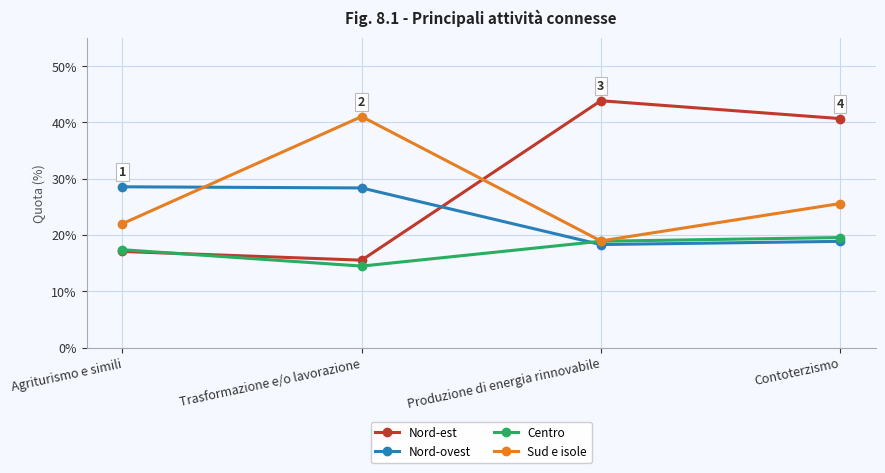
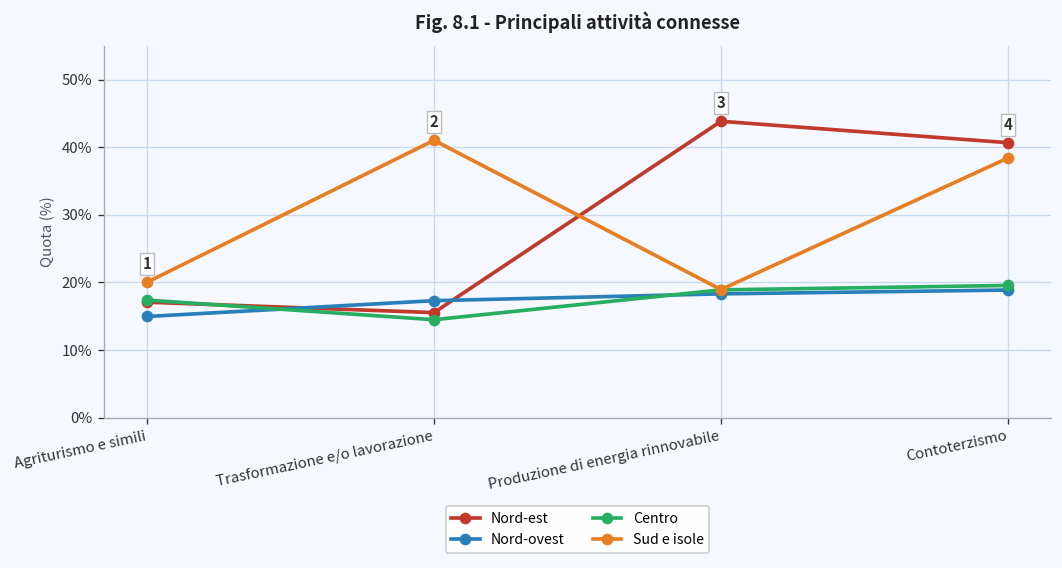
  {
    "Nord-est": {
      "Trasformazione e/o lavorazione": "16%"
    },
    "Nord-ovest": {
-     "Agriturismo e simili": "29%",
-     "Trasformazione e/o lavorazione": "28%",
+     "Agriturismo e simili": "15%",
+     "Trasformazione e/o lavorazione": "17%",
      "Produzione di energia rinnovabile": "18%",
      "Contoterzismo": "19%"
    },
    "Centro": {
      "Trasformazione e/o lavorazione": "14%",
      "Contoterzismo": "20%"
    },
    "Sud e isole": {
-     "Agriturismo e simili": "22%",
-     "Contoterzismo": "26%"
+     "Agriturismo e simili": "20%",
+     "Contoterzismo": "38%"
    }
  }
